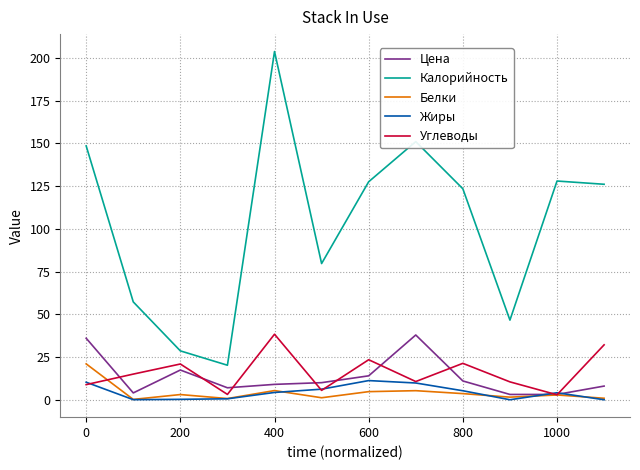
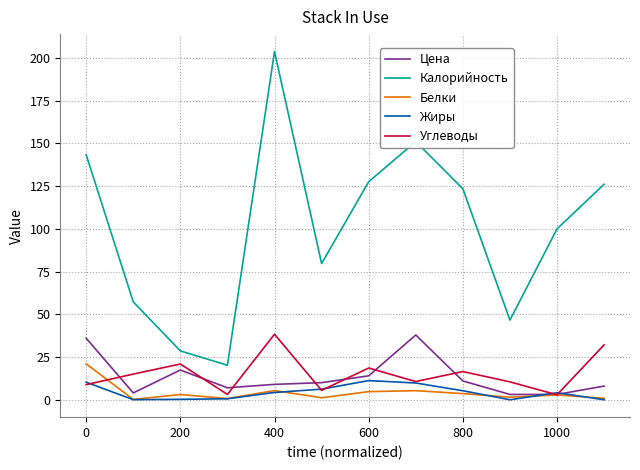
  {
    "Цена": {
      "0": 36,
      "200": 17,
      "400": 9,
      "600": 14,
      "800": 11
    },
    "Калорийность": {
-     "0": 149,
+     "0": 143,
      "200": 29,
      "400": 204,
      "600": 128,
      "800": 123,
-     "1000": 128
+     "1000": 100
    },
    "Белки": {
      "0": 21,
      "200": 3,
      "600": 5,
      "800": 4
    },
    "Жиры": {
      "200": 0,
      "600": 11,
      "800": 5
    },
    "Углеводы": {
      "200": 21,
      "400": 38,
-     "600": 23,
-     "800": 21
+     "600": 19,
+     "800": 17
    }
  }
